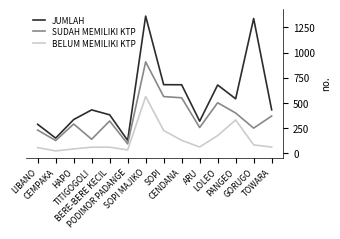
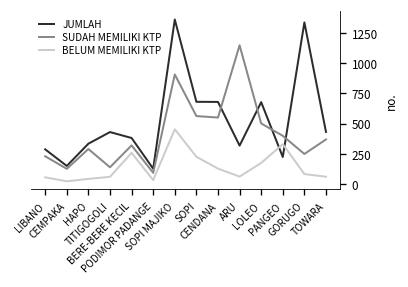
  {
    "JUMLAH": {
      "LIBANO": 290,
      "HAPO": 340,
      "TITIGOGOLI": 430,
      "BERE-BERE KECIL": 380,
      "PODIMOR PADANGE": 130,
      "SOPI MAJIKO": 1360,
      "SOPI": 680,
      "CENDANA": 680,
      "ARU": 320,
      "LOLEO": 680,
-     "PANGEO": 540,
+     "PANGEO": 230,
      "GORUGO": 1340,
      "TOWARA": 430
    },
    "SUDAH MEMILIKI KTP": {
      "LIBANO": 230,
      "HAPO": 290,
      "TITIGOGOLI": 140,
      "BERE-BERE KECIL": 320,
      "PODIMOR PADANGE": 90,
      "SOPI MAJIKO": 910,
      "SOPI": 560,
      "CENDANA": 550,
-     "ARU": 260,
+     "ARU": 1150,
      "LOLEO": 500,
      "PANGEO": 400,
      "GORUGO": 250,
      "TOWARA": 370
    },
    "BELUM MEMILIKI KTP": {
      "LIBANO": 60,
      "CEMPAKA": 20,
      "HAPO": 40,
      "TITIGOGOLI": 60,
-     "BERE-BERE KECIL": 60,
+     "BERE-BERE KECIL": 260,
      "PODIMOR PADANGE": 30,
-     "SOPI MAJIKO": 560,
+     "SOPI MAJIKO": 450,
      "SOPI": 230,
      "CENDANA": 130,
      "ARU": 60,
      "LOLEO": 180,
      "PANGEO": 330,
      "GORUGO": 80,
      "TOWARA": 60
    }
  }
